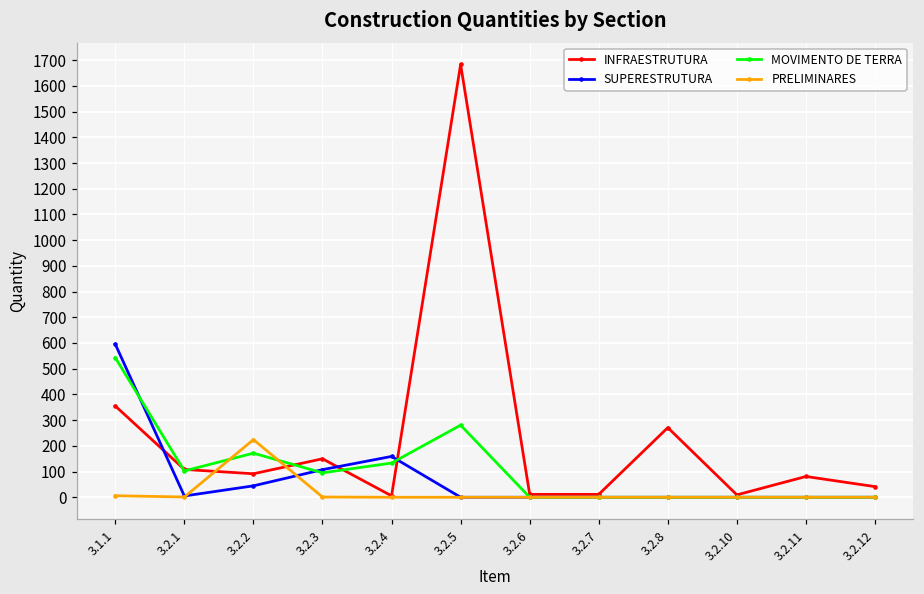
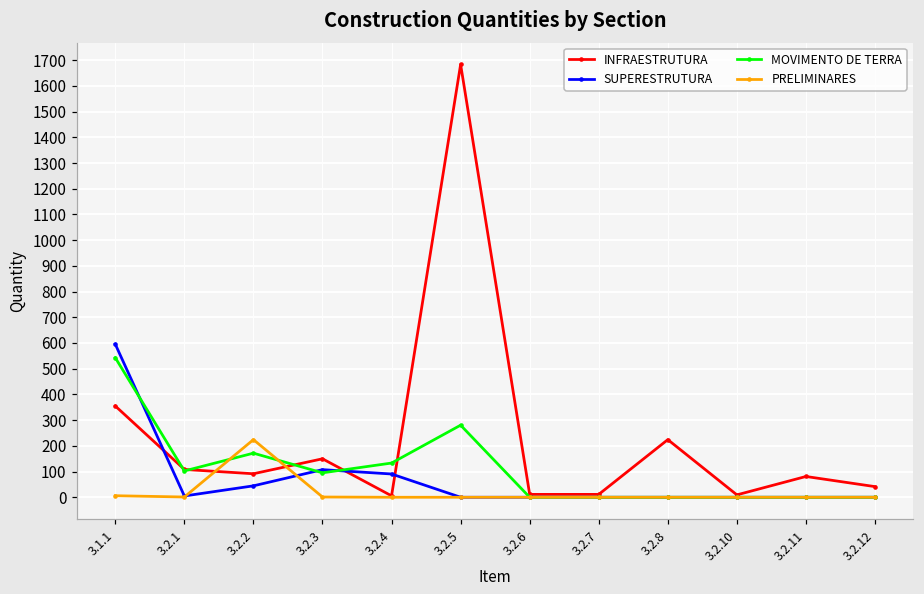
  {
    "INFRAESTRUTURA": {
      "3.1.1": 360,
      "3.2.2": 90,
      "3.2.3": 150,
      "3.2.5": 1680,
      "3.2.6": 10,
      "3.2.7": 10,
-     "3.2.8": 270,
+     "3.2.8": 220,
      "3.2.11": 80,
      "3.2.12": 40
    },
    "SUPERESTRUTURA": {
      "3.1.1": 600,
      "3.2.2": 40,
      "3.2.3": 110,
-     "3.2.4": 160
+     "3.2.4": 90
    },
    "MOVIMENTO DE TERRA": {
      "3.1.1": 540,
      "3.2.2": 170,
      "3.2.3": 90,
      "3.2.4": 130,
      "3.2.5": 280
    },
    "PRELIMINARES": {
      "3.1.1": 10,
      "3.2.2": 220,
      "3.2.3": 0
    }
  }
